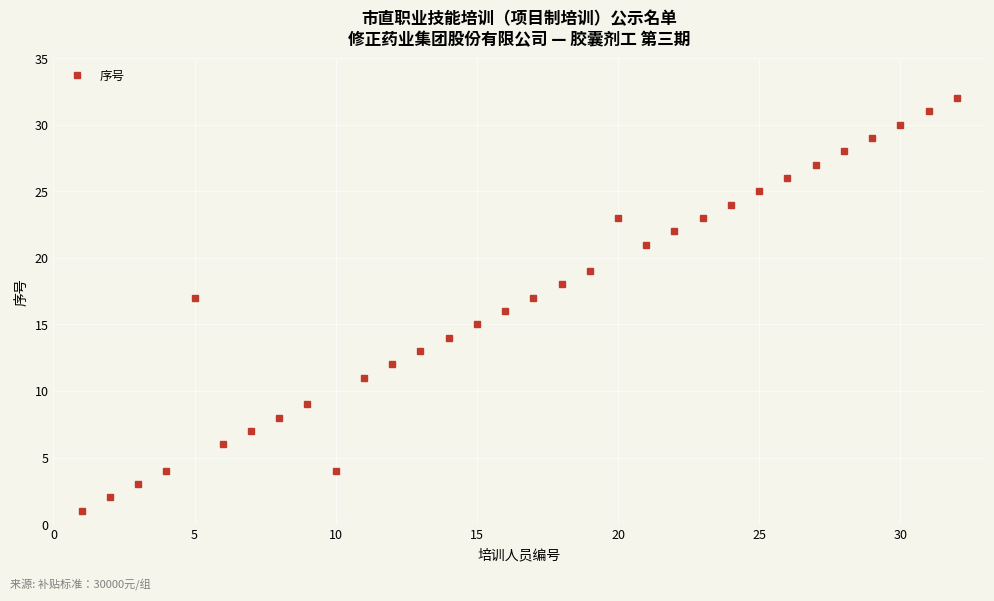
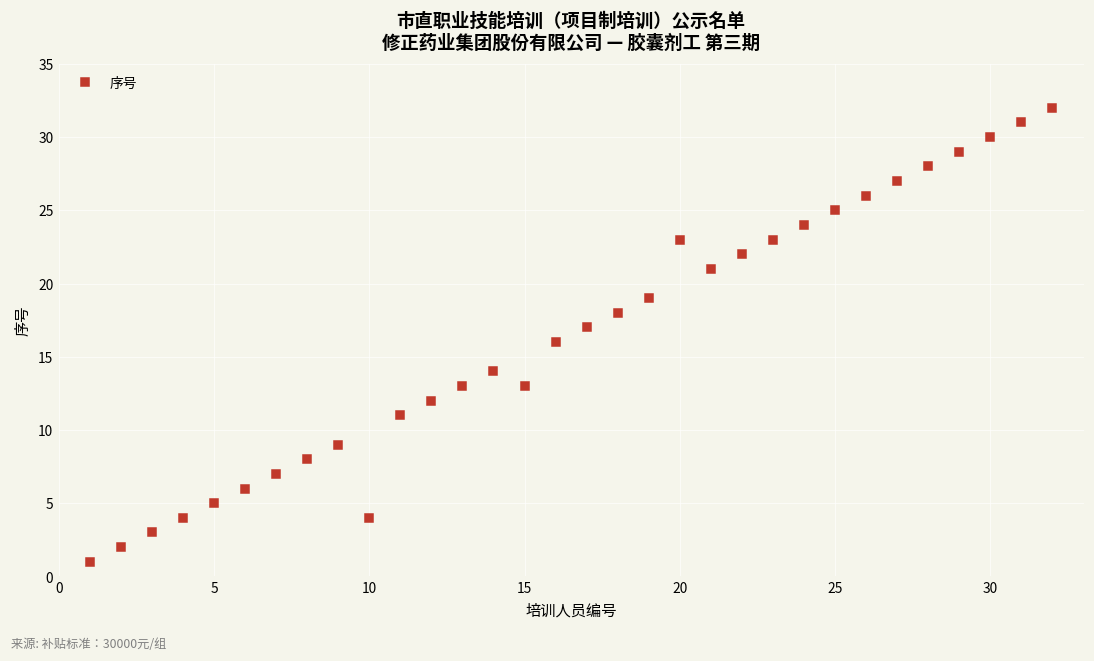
  {
-   "5": 17,
+   "5": 5,
    "10": 4,
-   "15": 15,
+   "15": 13,
    "20": 23,
    "25": 25,
    "30": 30
  }
